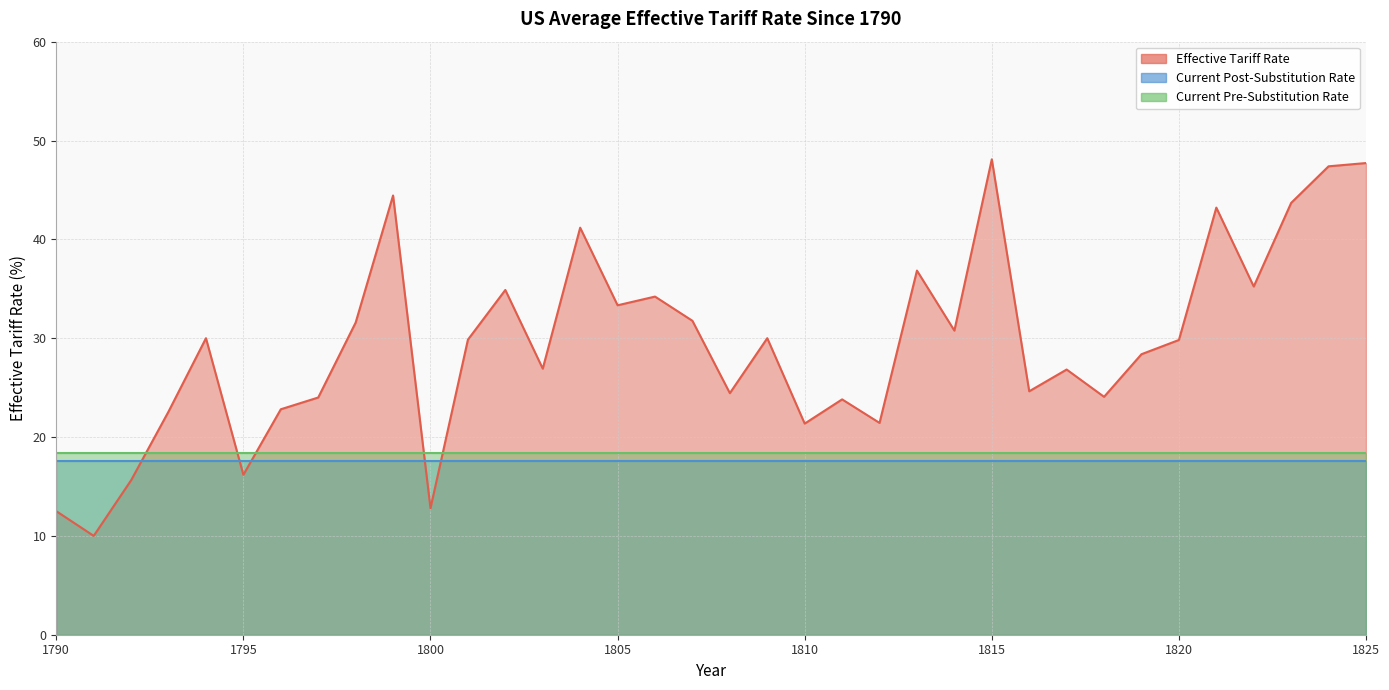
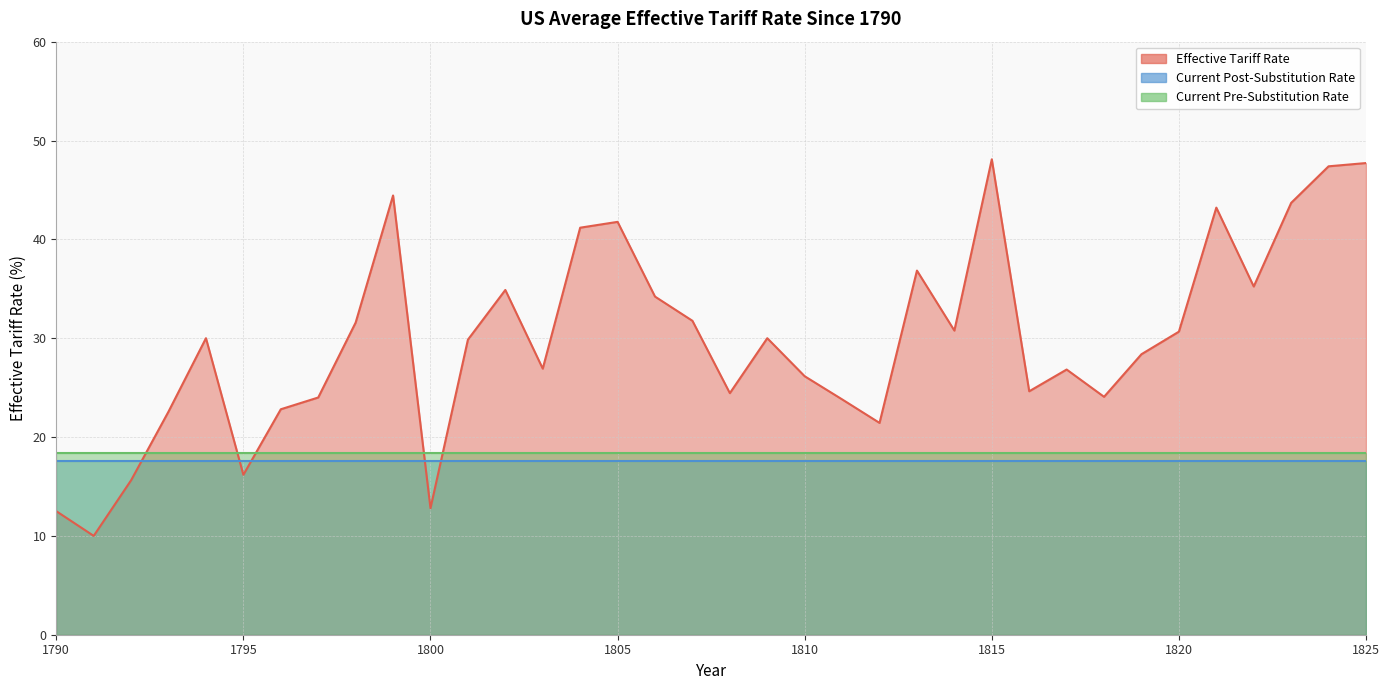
  {
    "Effective Tariff Rate": {
      "1790": 13,
      "1795": 16,
      "1800": 13,
-     "1805": 33,
-     "1810": 21,
+     "1805": 42,
+     "1810": 26,
      "1815": 48,
-     "1820": 30,
+     "1820": 31,
      "1825": 48
    },
    "Current Post-Substitution Rate": {
      "1790": 18,
      "1795": 18,
      "1800": 18,
      "1805": 18,
      "1810": 18,
      "1815": 18,
      "1820": 18,
      "1825": 18
    },
    "Current Pre-Substitution Rate": {
      "1790": 18,
      "1795": 18,
      "1800": 18,
      "1805": 18,
      "1810": 18,
      "1815": 18,
      "1820": 18,
      "1825": 18
    }
  }
